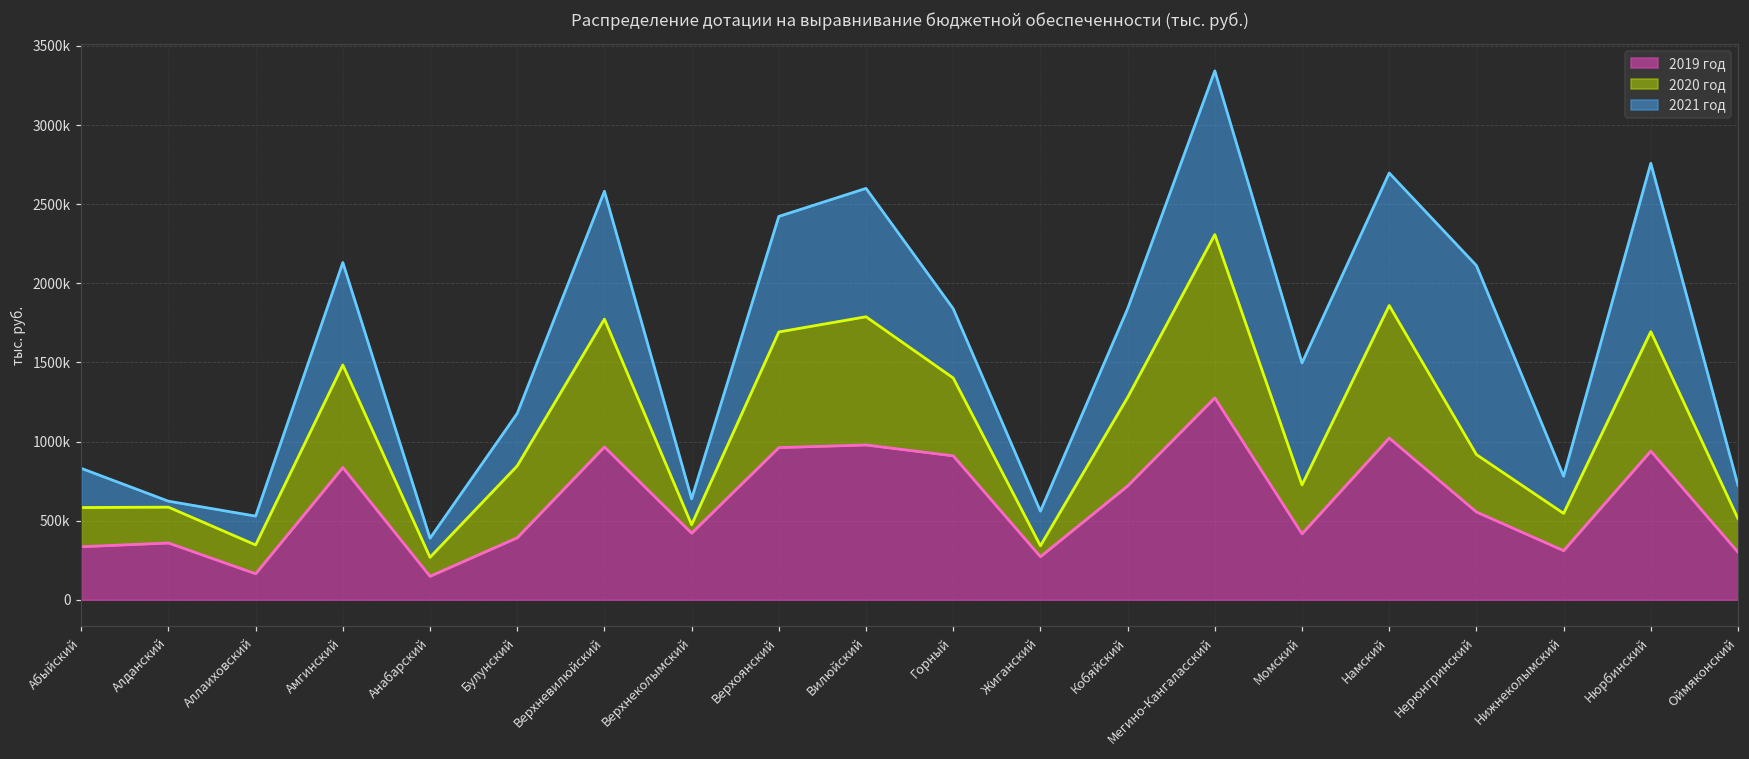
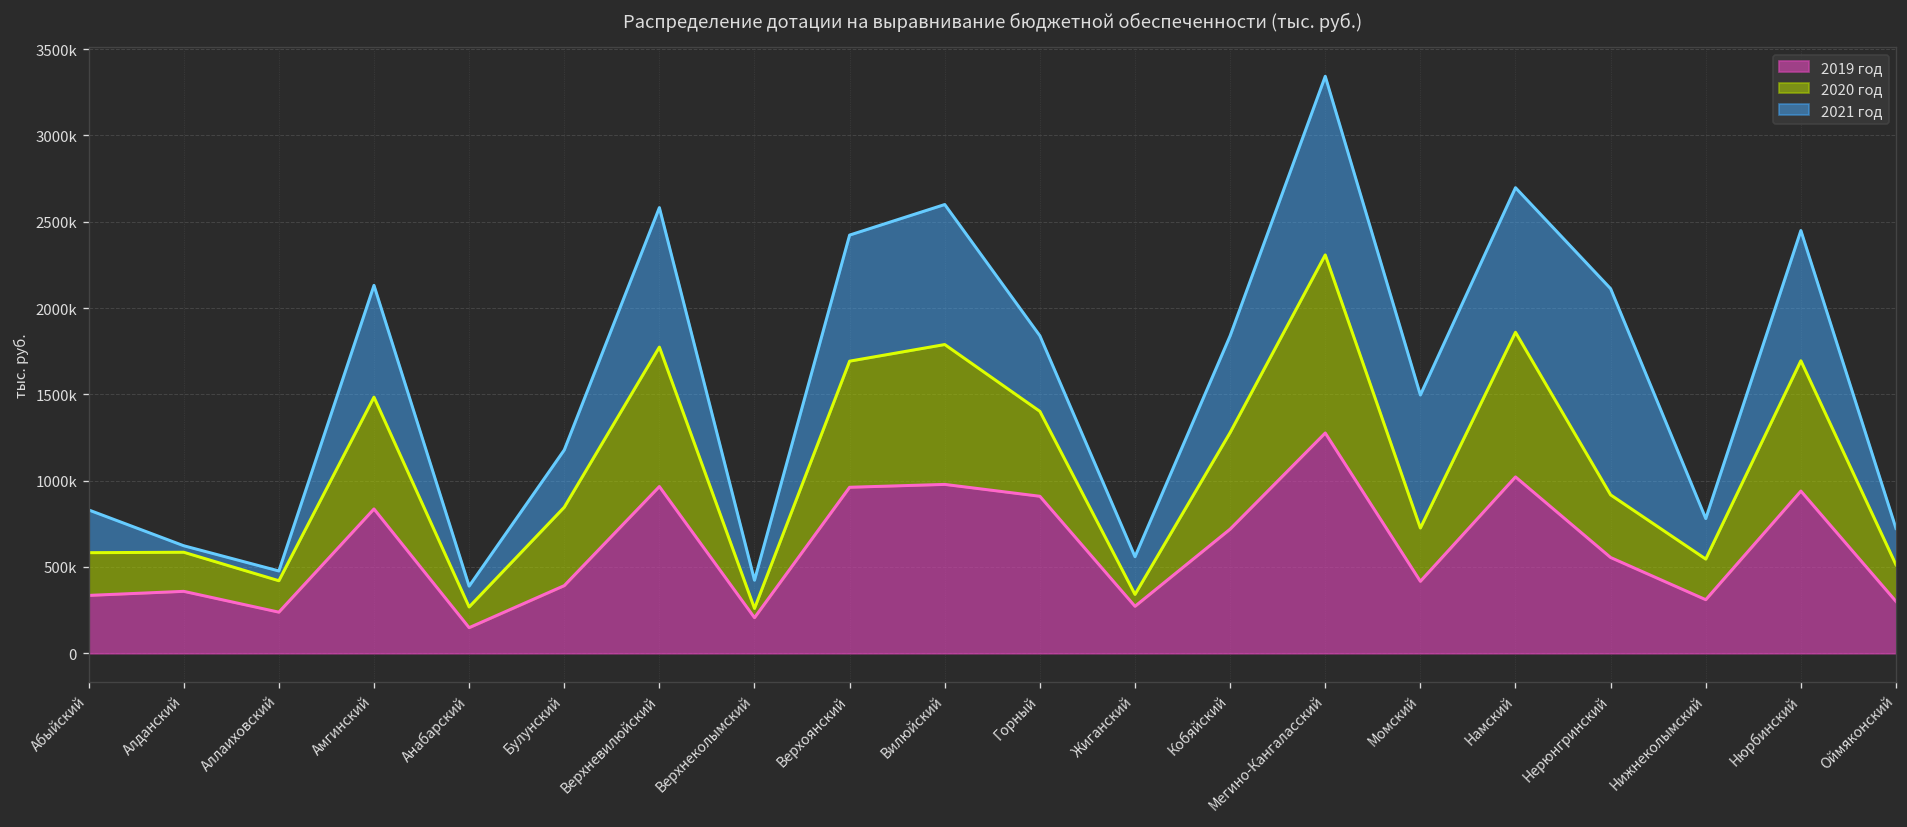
  {
    "2019 год": {
      "Абыйский": 340000,
      "Алданский": 360000,
-     "Аллаиховский": 160000,
+     "Аллаиховский": 240000,
      "Амгинский": 840000,
      "Анабарский": 150000,
      "Булунский": 390000,
      "Верхневилюйский": 970000,
-     "Верхнеколымский": 420000,
+     "Верхнеколымский": 210000,
      "Верхоянский": 960000,
      "Вилюйский": 980000,
      "Горный": 910000,
      "Жиганский": 270000,
      "Кобяйский": 720000,
      "Мегино-Кангаласский": 1280000,
      "Момский": 420000,
      "Намский": 1020000,
      "Нерюнгринский": 550000,
      "Нижнеколымский": 310000,
      "Нюрбинский": 940000,
      "Оймяконский": 300000
    },
    "2020 год": {
      "Абыйский": 250000,
      "Алданский": 230000,
      "Аллаиховский": 180000,
      "Амгинский": 650000,
      "Анабарский": 120000,
      "Булунский": 450000,
      "Верхневилюйский": 810000,
      "Верхнеколымский": 50000,
      "Верхоянский": 730000,
      "Вилюйский": 810000,
      "Горный": 490000,
      "Жиганский": 70000,
      "Кобяйский": 560000,
      "Мегино-Кангаласский": 1030000,
      "Момский": 310000,
      "Намский": 840000,
      "Нерюнгринский": 360000,
      "Нижнеколымский": 240000,
      "Нюрбинский": 750000,
      "Оймяконский": 210000
    },
    "2021 год": {
      "Абыйский": 250000,
      "Алданский": 40000,
-     "Аллаиховский": 180000,
+     "Аллаиховский": 60000,
      "Амгинский": 650000,
      "Анабарский": 120000,
      "Булунский": 330000,
      "Верхневилюйский": 810000,
      "Верхнеколымский": 160000,
      "Верхоянский": 730000,
      "Вилюйский": 810000,
      "Горный": 440000,
      "Жиганский": 220000,
      "Кобяйский": 560000,
      "Мегино-Кангаласский": 1030000,
      "Момский": 770000,
      "Намский": 840000,
      "Нерюнгринский": 1190000,
      "Нижнеколымский": 230000,
-     "Нюрбинский": 1060000,
+     "Нюрбинский": 750000,
      "Оймяконский": 210000
    }
  }
